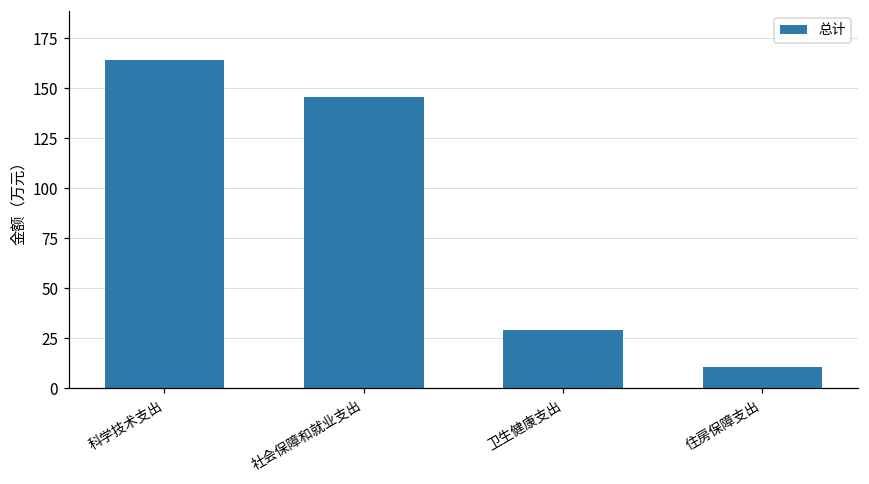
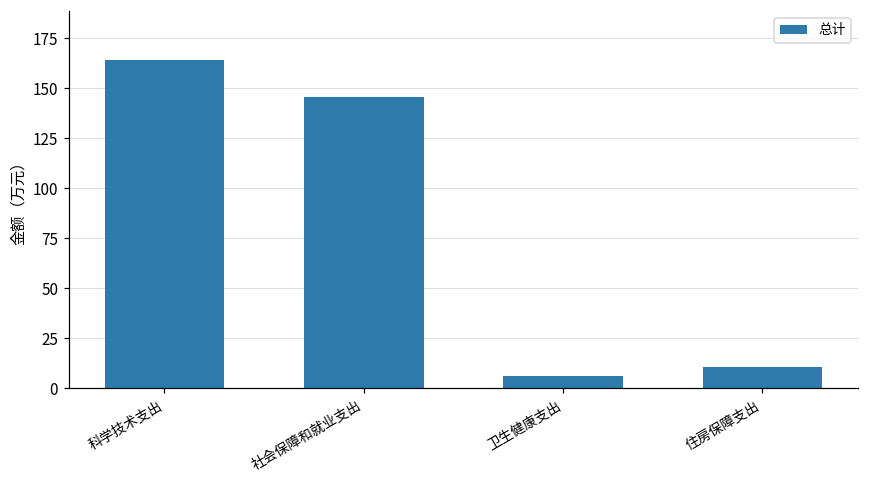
  {
    "科学技术支出": 164,
    "社会保障和就业支出": 146,
-   "卫生健康支出": 29,
+   "卫生健康支出": 6,
    "住房保障支出": 11
  }
